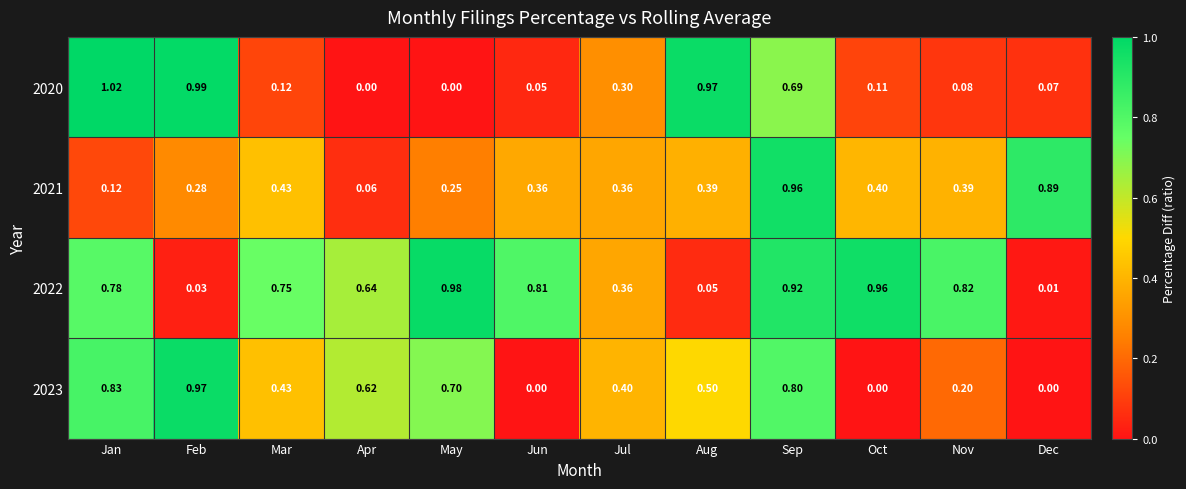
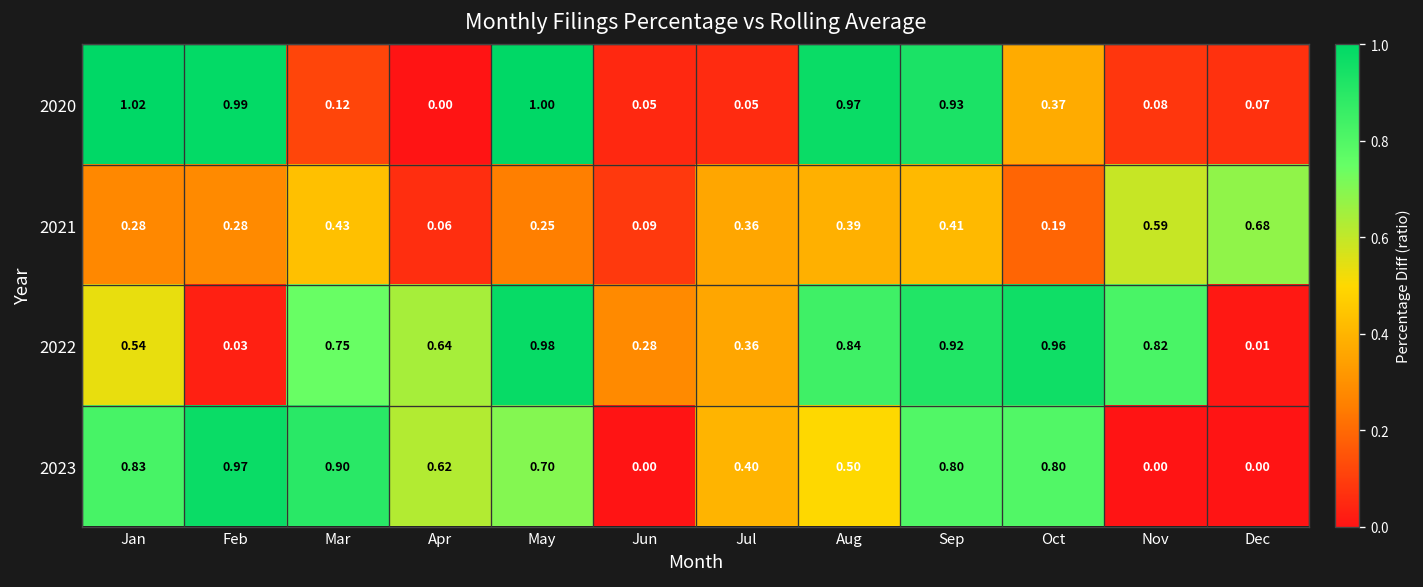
  {
    "2020": {
      "Jan": 1.02,
      "Feb": 0.99,
      "Mar": 0.12,
      "Apr": 0.00,
-     "May": 0.00,
+     "May": 1.00,
      "Jun": 0.05,
-     "Jul": 0.30,
+     "Jul": 0.05,
      "Aug": 0.97,
-     "Sep": 0.69,
-     "Oct": 0.11,
+     "Sep": 0.93,
+     "Oct": 0.37,
      "Nov": 0.08,
      "Dec": 0.07
    },
    "2021": {
-     "Jan": 0.12,
+     "Jan": 0.28,
      "Feb": 0.28,
      "Mar": 0.43,
      "Apr": 0.06,
      "May": 0.25,
-     "Jun": 0.36,
+     "Jun": 0.09,
      "Jul": 0.36,
      "Aug": 0.39,
-     "Sep": 0.96,
-     "Oct": 0.40,
-     "Nov": 0.39,
-     "Dec": 0.89
+     "Sep": 0.41,
+     "Oct": 0.19,
+     "Nov": 0.59,
+     "Dec": 0.68
    },
    "2022": {
-     "Jan": 0.78,
+     "Jan": 0.54,
      "Feb": 0.03,
      "Mar": 0.75,
      "Apr": 0.64,
      "May": 0.98,
-     "Jun": 0.81,
+     "Jun": 0.28,
      "Jul": 0.36,
-     "Aug": 0.05,
+     "Aug": 0.84,
      "Sep": 0.92,
      "Oct": 0.96,
      "Nov": 0.82,
      "Dec": 0.01
    },
    "2023": {
      "Jan": 0.83,
      "Feb": 0.97,
-     "Mar": 0.43,
+     "Mar": 0.90,
      "Apr": 0.62,
      "May": 0.70,
      "Jun": 0.00,
      "Jul": 0.40,
      "Aug": 0.50,
      "Sep": 0.80,
-     "Oct": 0.00,
-     "Nov": 0.20,
+     "Oct": 0.80,
+     "Nov": 0.00,
      "Dec": 0.00
    }
  }
